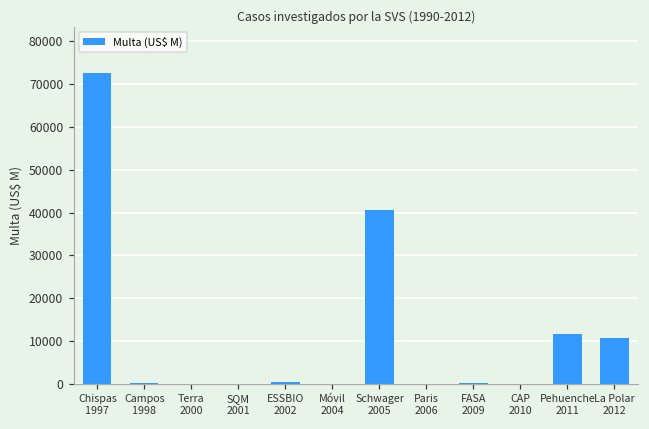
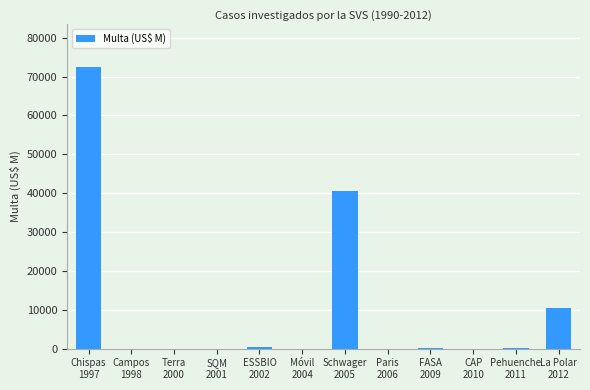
  {
    "Chispas 1997": 73000,
    "Terra 2000": 0,
    "SQM 2001": 0,
    "Móvil 2004": 0,
    "Schwager 2005": 41000,
    "Paris 2006": 0,
    "CAP 2010": 0,
-   "Pehuenche 2011": 12000,
+   "Pehuenche 2011": 0,
    "La Polar 2012": 11000
  }
